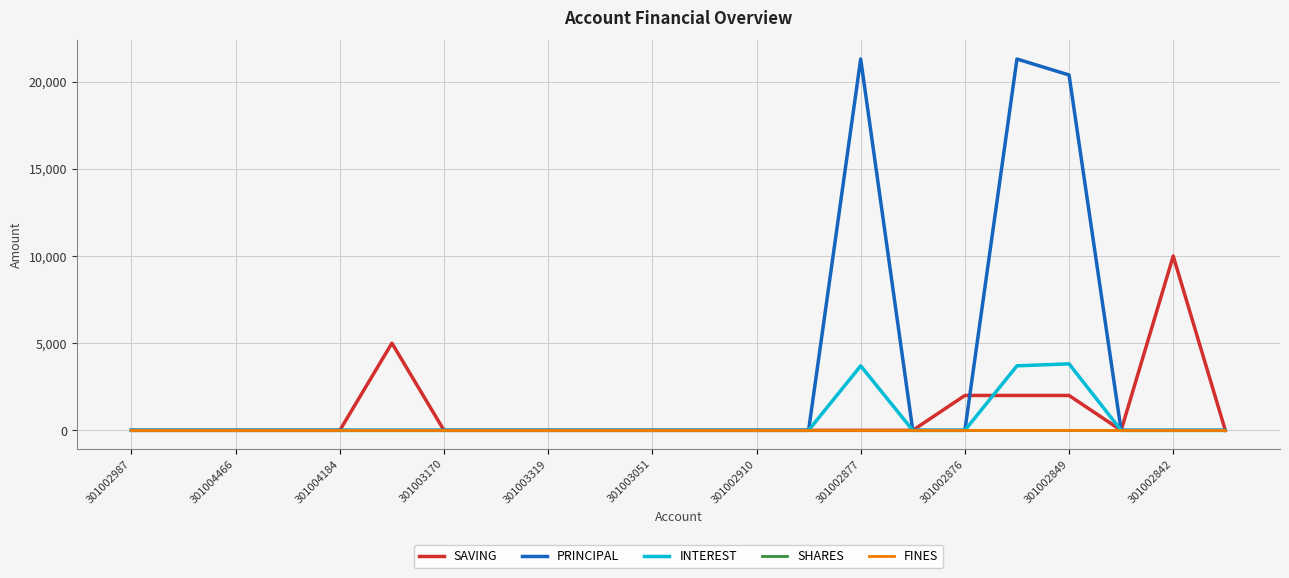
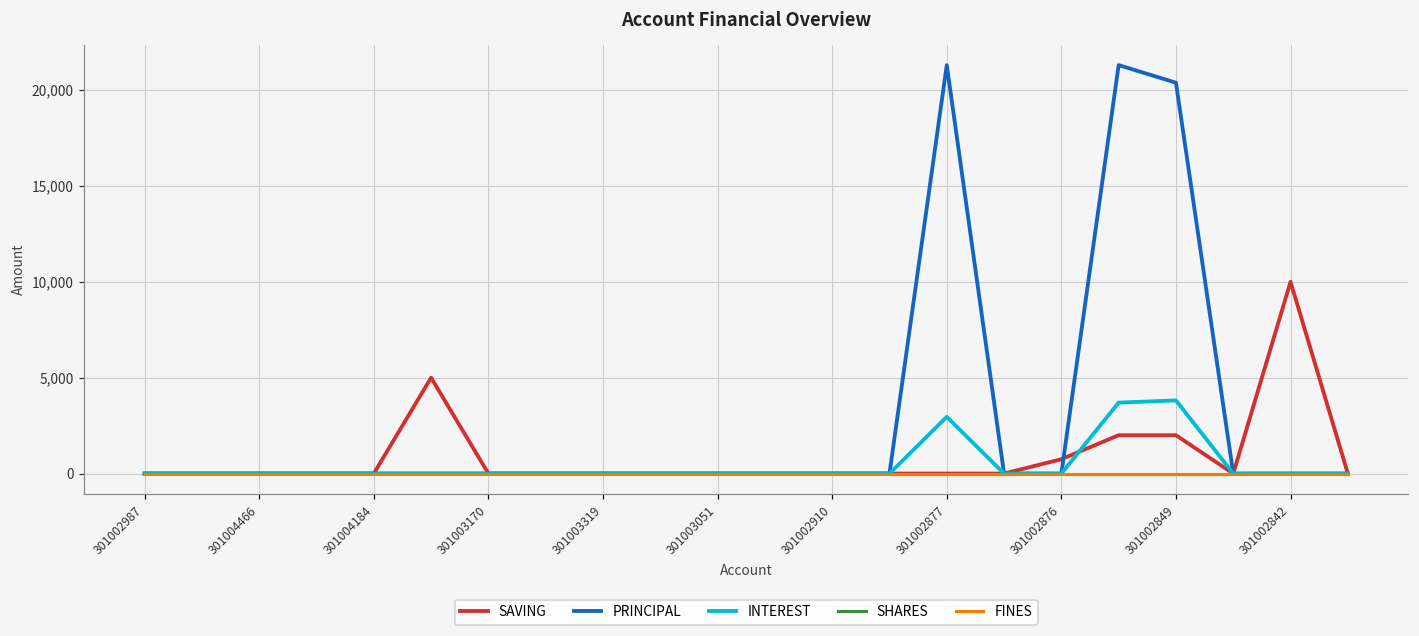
  {
    "SAVING": {
-     "301002876": "2,000",
+     "301002876": "700",
      "301002849": "2,000",
      "301002842": "10,000"
    },
    "PRINCIPAL": {
      "301002877": "21,300",
      "301002849": "20,400"
    },
    "INTEREST": {
-     "301002877": "3,700",
+     "301002877": "3,000",
      "301002849": "3,800"
    },
    "FINES": {
      "301002849": "0"
    }
  }
